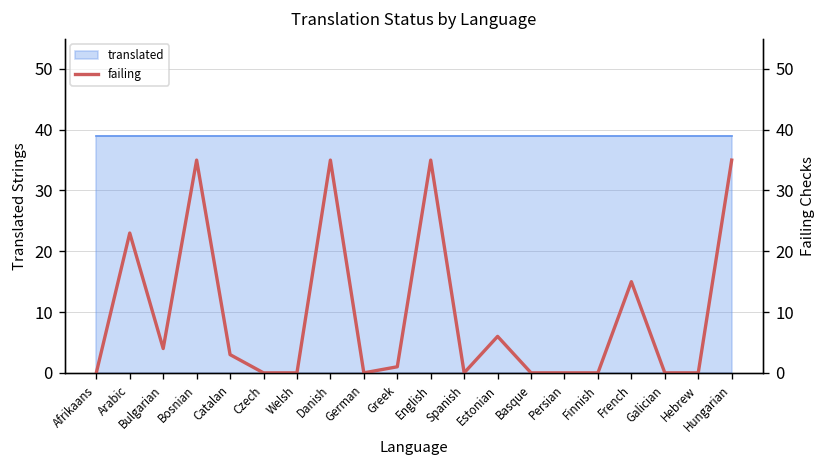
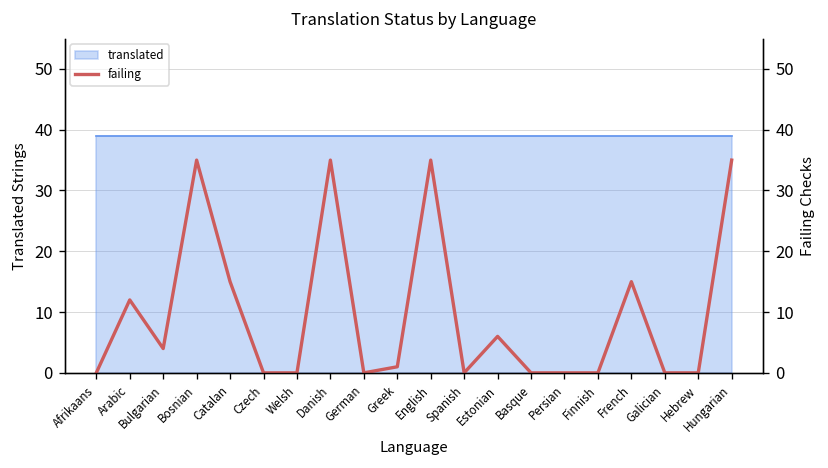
  {
    "translated": {
      "Afrikaans": 39,
      "Arabic": 39,
      "Bulgarian": 39,
      "Bosnian": 39,
      "Catalan": 39,
      "Czech": 39,
      "Welsh": 39,
      "Danish": 39,
      "German": 39,
      "Greek": 39,
      "English": 39,
      "Spanish": 39,
      "Estonian": 39,
      "Basque": 39,
      "Persian": 39,
      "Finnish": 39,
      "French": 39,
      "Galician": 39,
      "Hebrew": 39,
      "Hungarian": 39
    },
    "failing": {
      "Afrikaans": 0,
-     "Arabic": 23,
+     "Arabic": 12,
      "Bulgarian": 4,
      "Bosnian": 35,
-     "Catalan": 3,
+     "Catalan": 15,
      "Czech": 0,
      "Welsh": 0,
      "Danish": 35,
      "German": 0,
      "Greek": 1,
      "English": 35,
      "Spanish": 0,
      "Estonian": 6,
      "Basque": 0,
      "Persian": 0,
      "Finnish": 0,
      "French": 15,
      "Galician": 0,
      "Hebrew": 0,
      "Hungarian": 35
    }
  }
